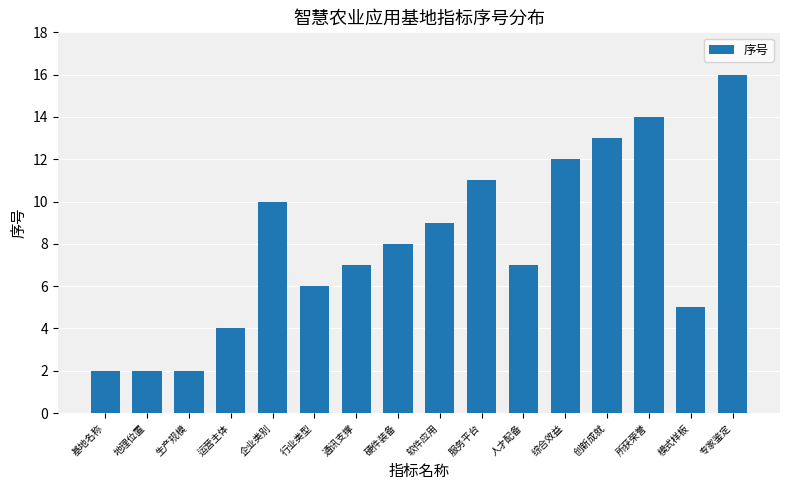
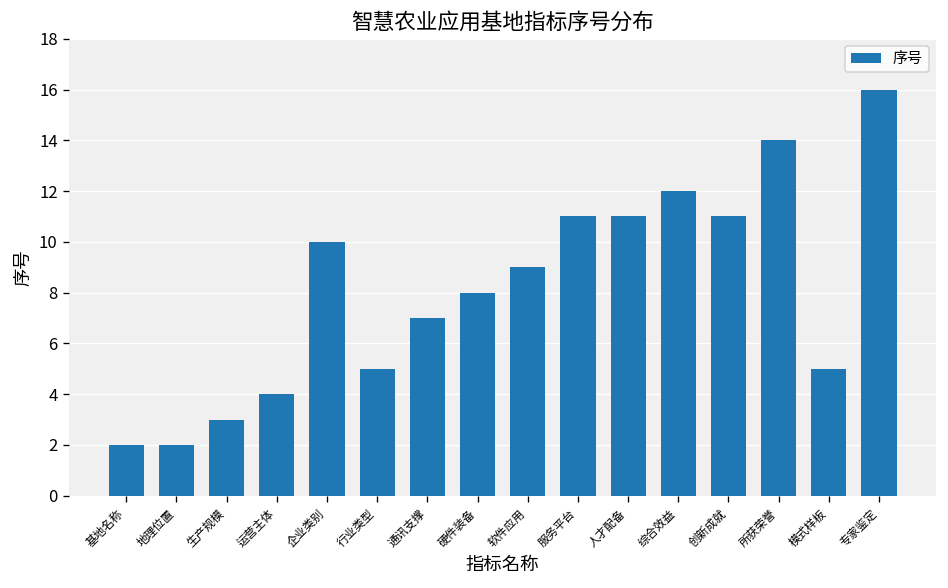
  {
    "基地名称": 2,
    "地理位置": 2,
-   "生产规模": 2,
+   "生产规模": 3,
    "运营主体": 4,
    "企业类别": 10,
-   "行业类型": 6,
+   "行业类型": 5,
    "通讯支撑": 7,
    "硬件装备": 8,
    "软件应用": 9,
    "服务平台": 11,
-   "人才配备": 7,
+   "人才配备": 11,
    "综合效益": 12,
-   "创新成就": 13,
+   "创新成就": 11,
    "所获荣誉": 14,
    "模式样板": 5,
    "专家鉴定": 16
  }
